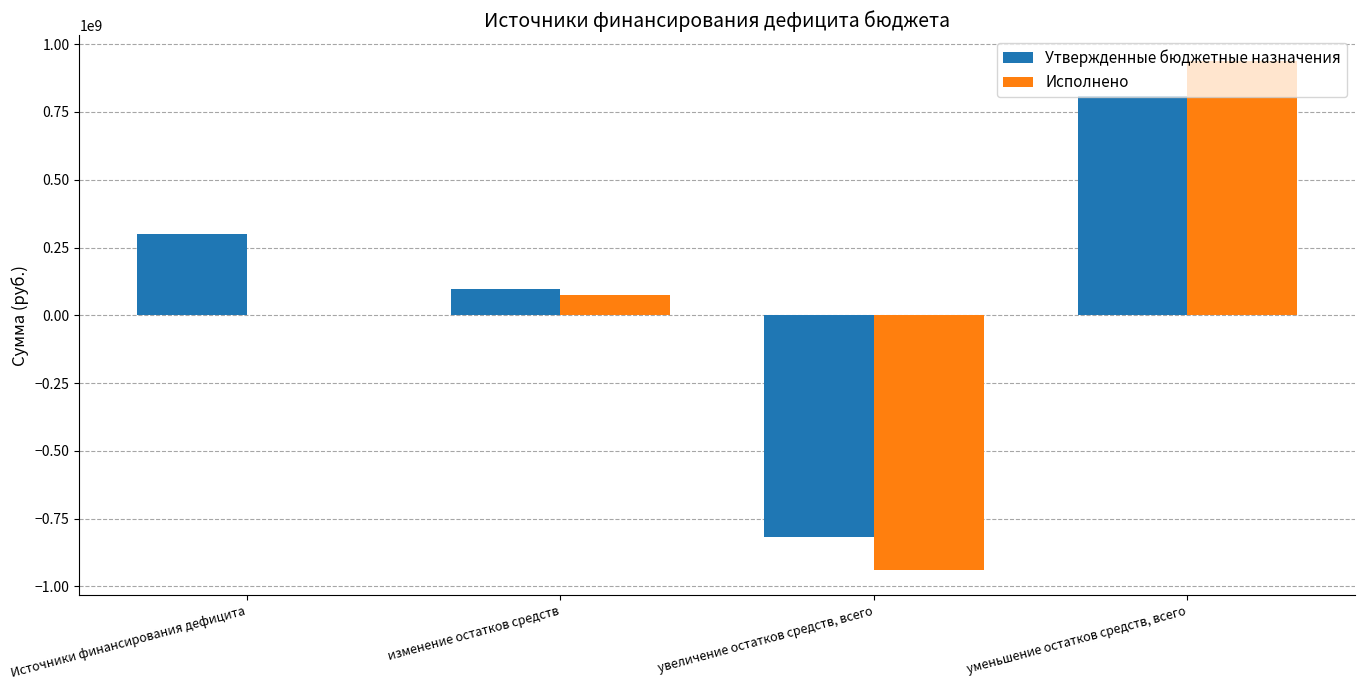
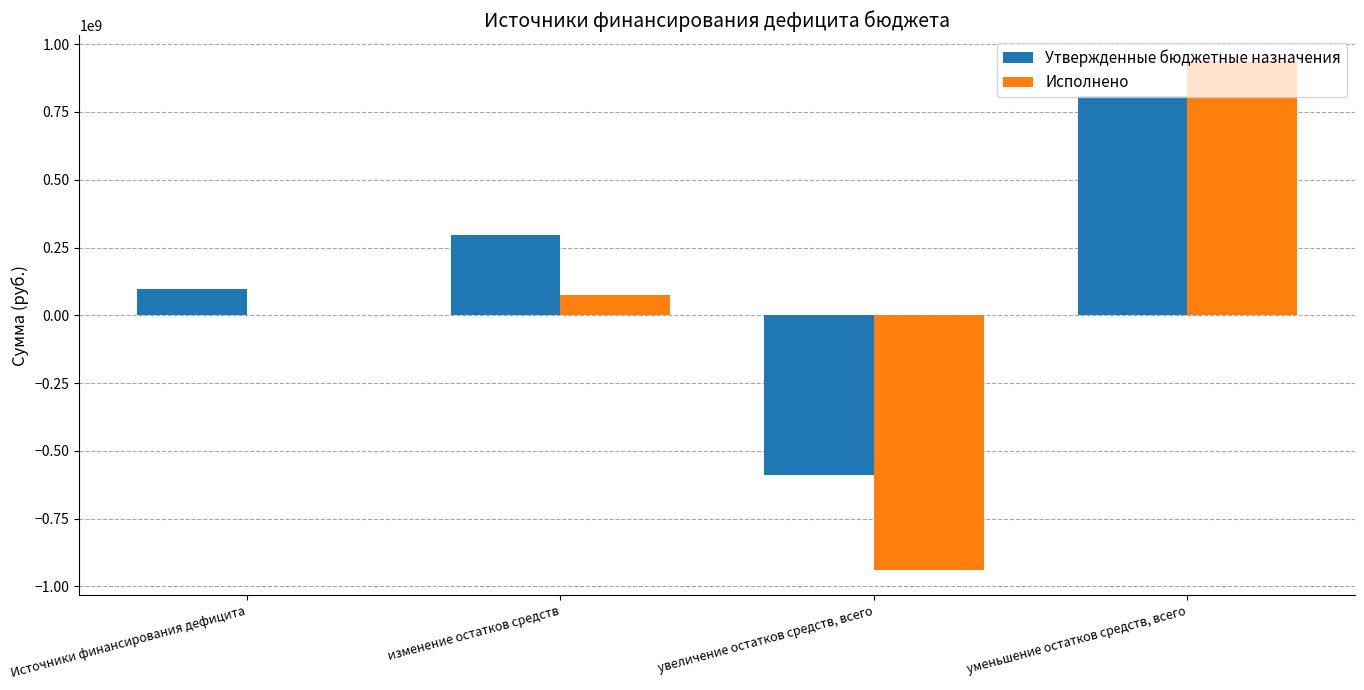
  {
    "Утвержденные бюджетные назначения": {
-     "Источники финансирования дефицита": 300000000,
-     "изменение остатков средств": 100000000,
-     "увеличение остатков средств, всего": -820000000
+     "Источники финансирования дефицита": 100000000,
+     "изменение остатков средств": 300000000,
+     "увеличение остатков средств, всего": -590000000
    },
    "Исполнено": {
      "изменение остатков средств": 70000000,
      "увеличение остатков средств, всего": -940000000
    }
  }
